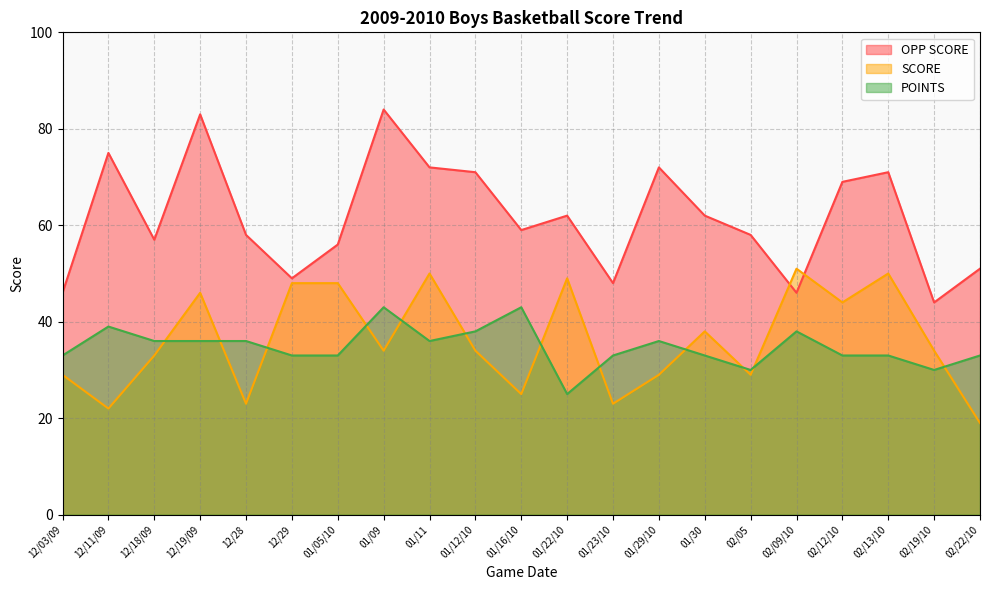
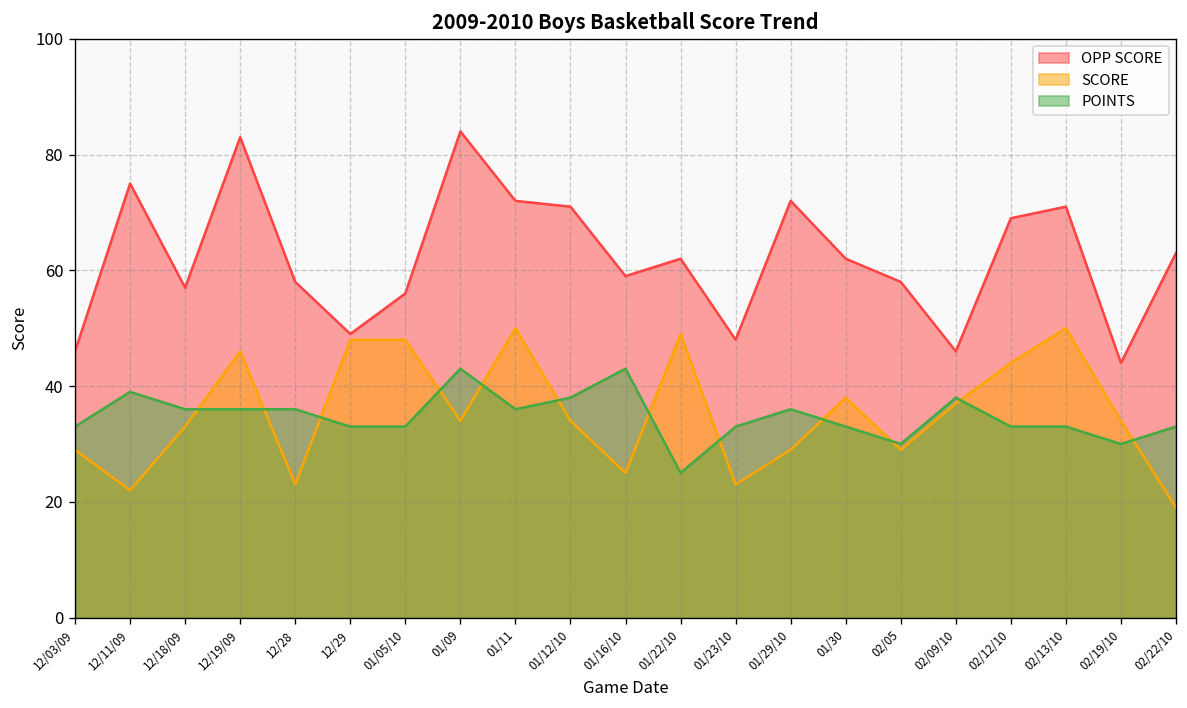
  {
    "OPP SCORE": {
      "12/03/09": 46,
      "12/11/09": 75,
      "12/18/09": 57,
      "12/19/09": 83,
      "12/28": 58,
      "12/29": 49,
      "01/05/10": 56,
      "01/09": 84,
      "01/11": 72,
      "01/12/10": 71,
      "01/16/10": 59,
      "01/22/10": 62,
      "01/23/10": 48,
      "01/29/10": 72,
      "01/30": 62,
      "02/05": 58,
      "02/09/10": 46,
      "02/12/10": 69,
      "02/13/10": 71,
      "02/19/10": 44,
-     "02/22/10": 51
+     "02/22/10": 63
    },
    "SCORE": {
      "12/03/09": 29,
      "12/11/09": 22,
      "12/18/09": 33,
      "12/19/09": 46,
      "12/28": 23,
      "12/29": 48,
      "01/05/10": 48,
      "01/09": 34,
      "01/11": 50,
      "01/12/10": 34,
      "01/16/10": 25,
      "01/22/10": 49,
      "01/23/10": 23,
      "01/29/10": 29,
      "01/30": 38,
      "02/05": 29,
-     "02/09/10": 51,
+     "02/09/10": 37,
      "02/12/10": 44,
      "02/13/10": 50,
      "02/19/10": 34,
      "02/22/10": 19
    },
    "POINTS": {
      "12/03/09": 33,
      "12/11/09": 39,
      "12/18/09": 36,
      "12/19/09": 36,
      "12/28": 36,
      "12/29": 33,
      "01/05/10": 33,
      "01/09": 43,
      "01/11": 36,
      "01/12/10": 38,
      "01/16/10": 43,
      "01/22/10": 25,
      "01/23/10": 33,
      "01/29/10": 36,
      "01/30": 33,
      "02/05": 30,
      "02/09/10": 38,
      "02/12/10": 33,
      "02/13/10": 33,
      "02/19/10": 30,
      "02/22/10": 33
    }
  }
